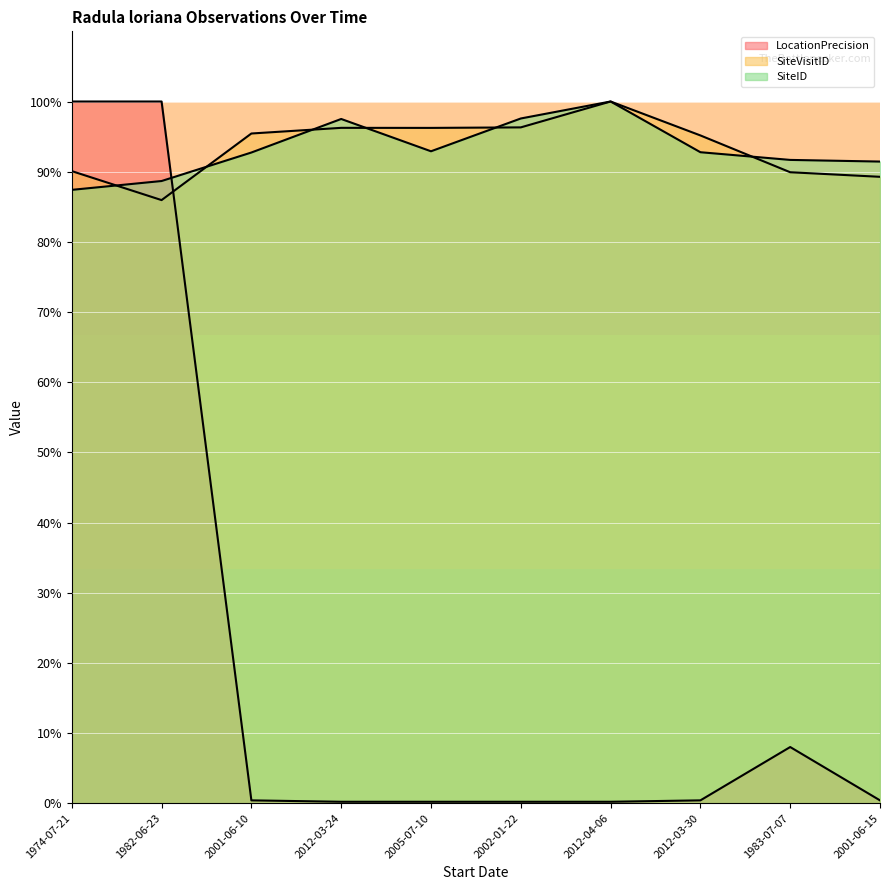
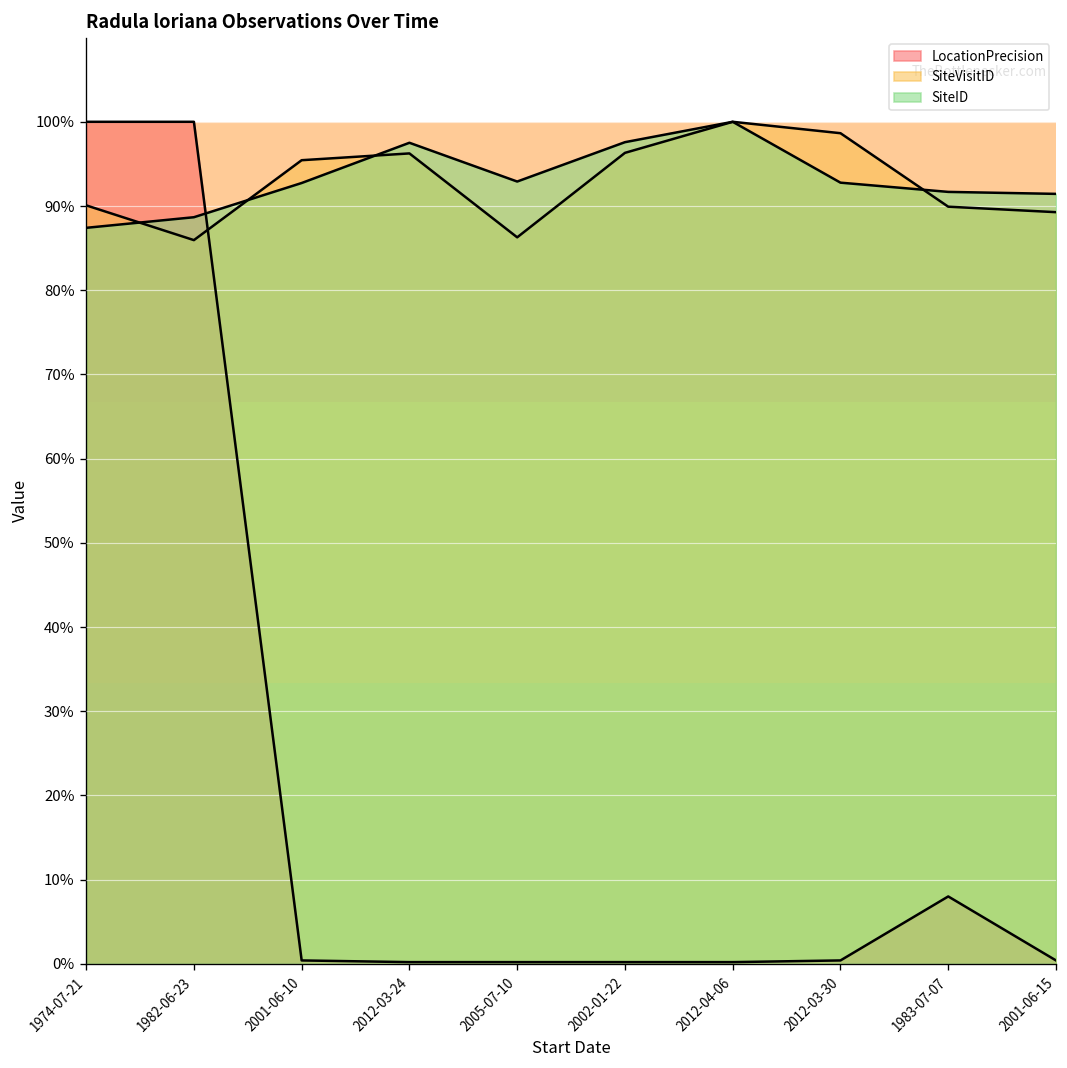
  {
    "LocationPrecision": {
      "1974-07-21": "100%",
      "1982-06-23": "100%",
      "2001-06-10": "0%",
      "2012-03-24": "0%",
      "2005-07-10": "0%",
      "2002-01-22": "0%",
      "2012-04-06": "0%",
      "2012-03-30": "0%",
      "1983-07-07": "8%",
      "2001-06-15": "0%"
    },
    "SiteVisitID": {
      "1974-07-21": "90%",
      "1982-06-23": "86%",
      "2001-06-10": "95%",
      "2012-03-24": "96%",
-     "2005-07-10": "96%",
+     "2005-07-10": "86%",
      "2002-01-22": "96%",
-     "2012-03-30": "95%",
+     "2012-03-30": "99%",
      "1983-07-07": "90%",
      "2001-06-15": "89%"
    },
    "SiteID": {
      "1974-07-21": "87%",
      "1982-06-23": "89%",
      "2001-06-10": "93%",
      "2012-03-24": "98%",
      "2005-07-10": "93%",
      "2002-01-22": "98%",
      "2012-03-30": "93%",
      "1983-07-07": "92%",
      "2001-06-15": "91%"
    }
  }
